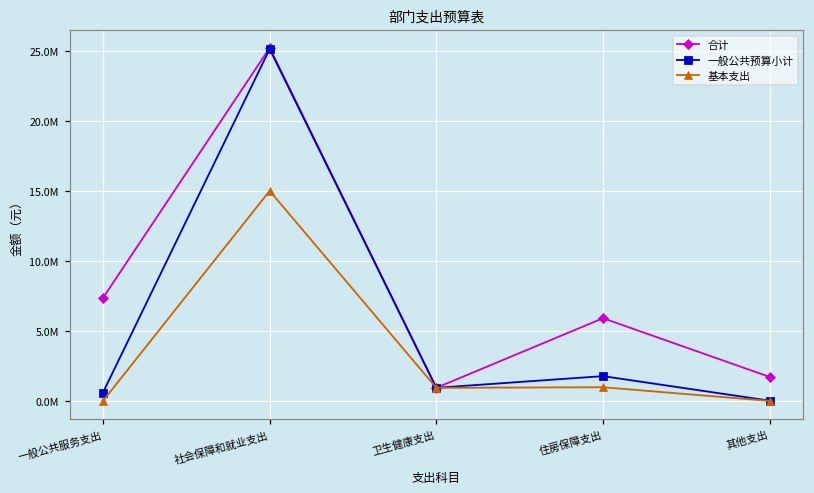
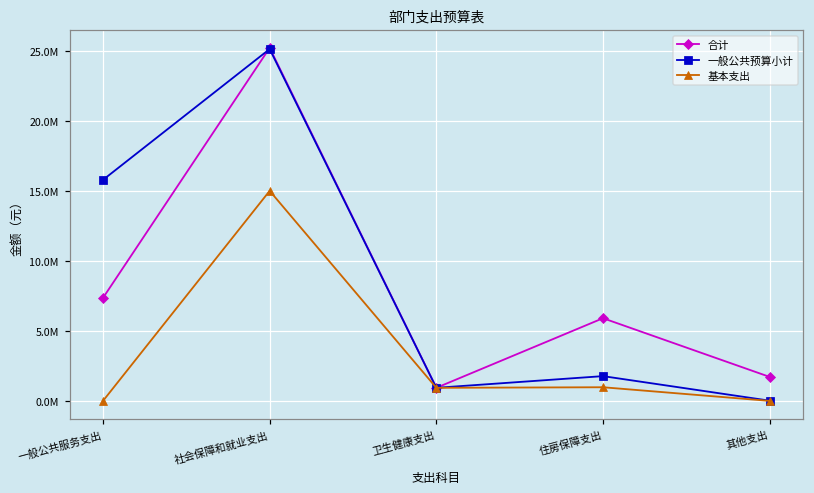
  {
    "合计": {
      "一般公共服务支出": 7400000,
      "住房保障支出": 5900000,
      "其他支出": 1700000
    },
    "一般公共预算小计": {
-     "一般公共服务支出": 600000,
+     "一般公共服务支出": 15800000,
      "住房保障支出": 1800000
    },
    "基本支出": {
      "一般公共服务支出": 0,
      "社会保障和就业支出": 15000000,
      "住房保障支出": 1000000
    }
  }
